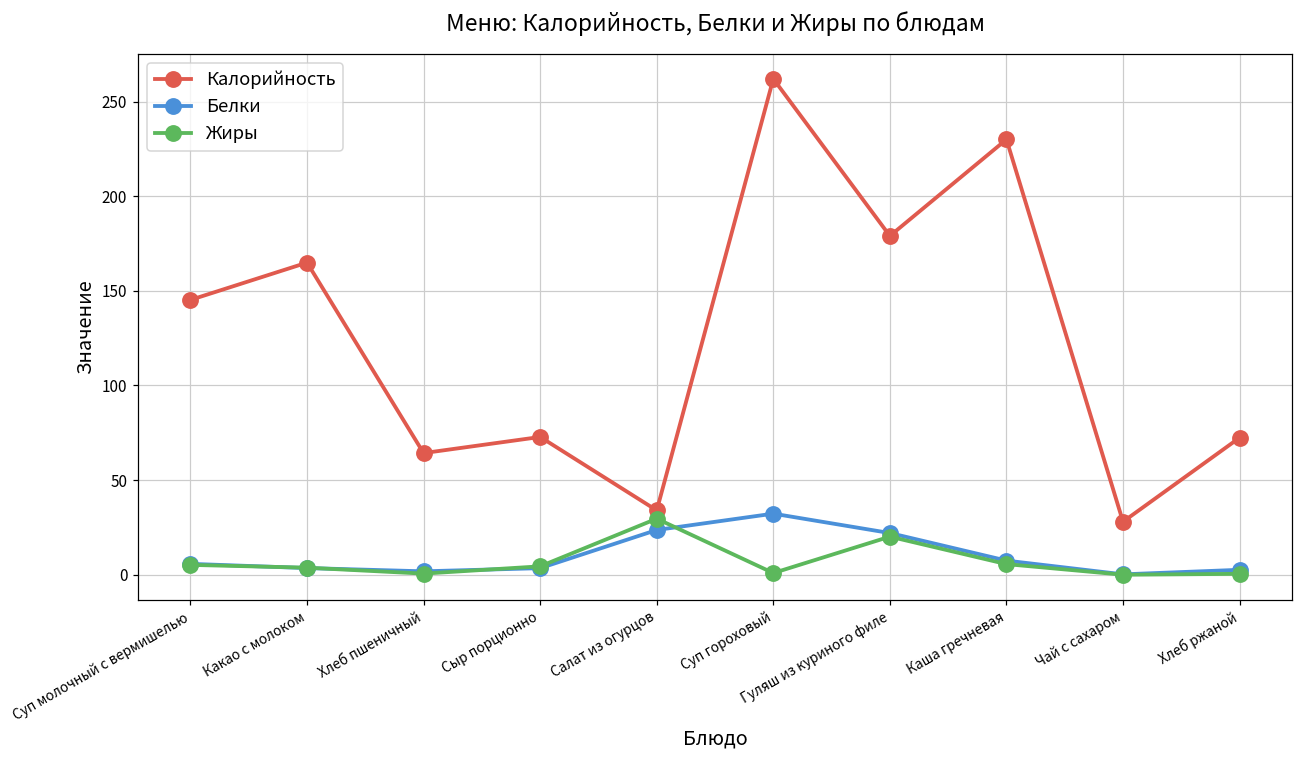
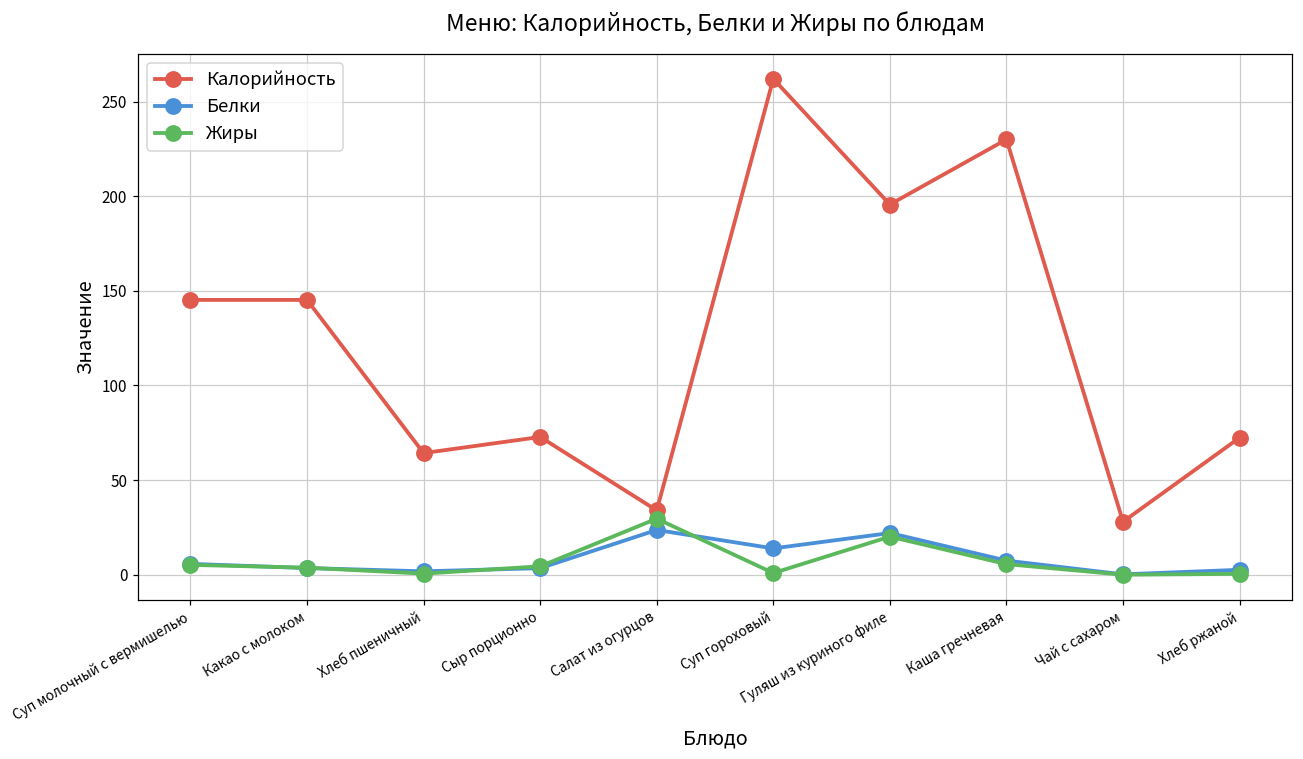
  {
    "Калорийность": {
      "Суп молочный с вермишелью": 145,
-     "Какао с молоком": 165,
+     "Какао с молоком": 145,
      "Хлеб пшеничный": 64,
      "Сыр порционно": 73,
      "Салат из огурцов": 34,
      "Суп гороховый": 262,
-     "Гуляш из куриного филе": 179,
+     "Гуляш из куриного филе": 196,
      "Каша гречневая": 230,
      "Чай с сахаром": 28,
      "Хлеб ржаной": 72
    },
    "Белки": {
      "Салат из огурцов": 24,
-     "Суп гороховый": 32,
+     "Суп гороховый": 14,
      "Гуляш из куриного филе": 22,
      "Каша гречневая": 7,
      "Хлеб ржаной": 3
    },
    "Жиры": {
      "Салат из огурцов": 30,
      "Суп гороховый": 1,
      "Гуляш из куриного филе": 20,
      "Каша гречневая": 6,
      "Хлеб ржаной": 0
    }
  }
